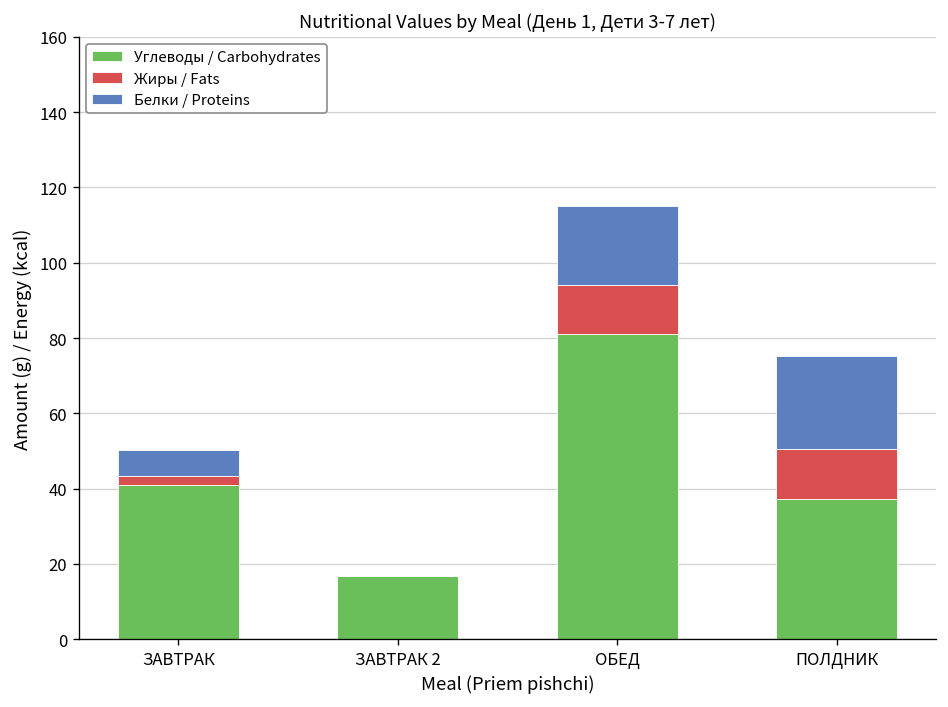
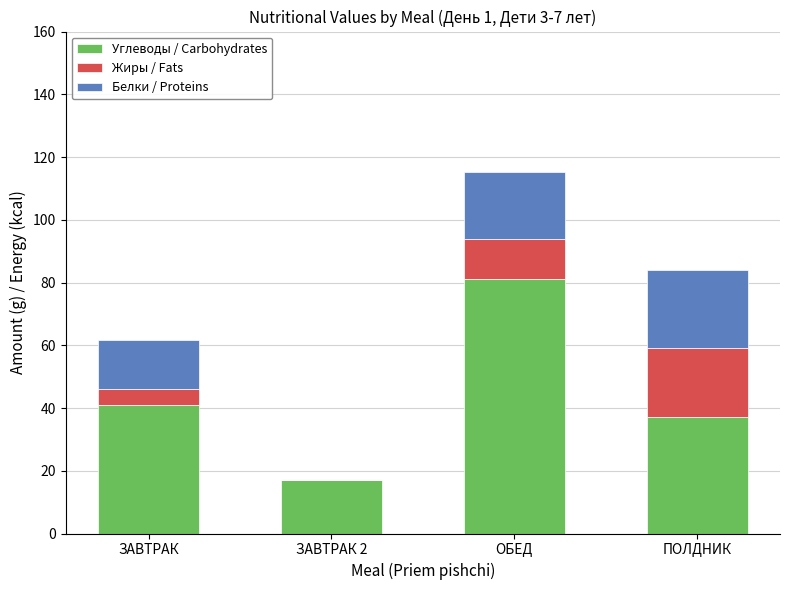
  {
    "Углеводы / Carbohydrates": {
      "ЗАВТРАК": 41,
      "ЗАВТРАК 2": 17,
      "ОБЕД": 81,
      "ПОЛДНИК": 37
    },
    "Жиры / Fats": {
-     "ЗАВТРАК": 2,
+     "ЗАВТРАК": 5,
      "ЗАВТРАК 2": 0,
      "ОБЕД": 13,
-     "ПОЛДНИК": 13
+     "ПОЛДНИК": 22
    },
    "Белки / Proteins": {
-     "ЗАВТРАК": 7,
+     "ЗАВТРАК": 15,
      "ЗАВТРАК 2": 0,
      "ОБЕД": 21,
      "ПОЛДНИК": 25
    }
  }
